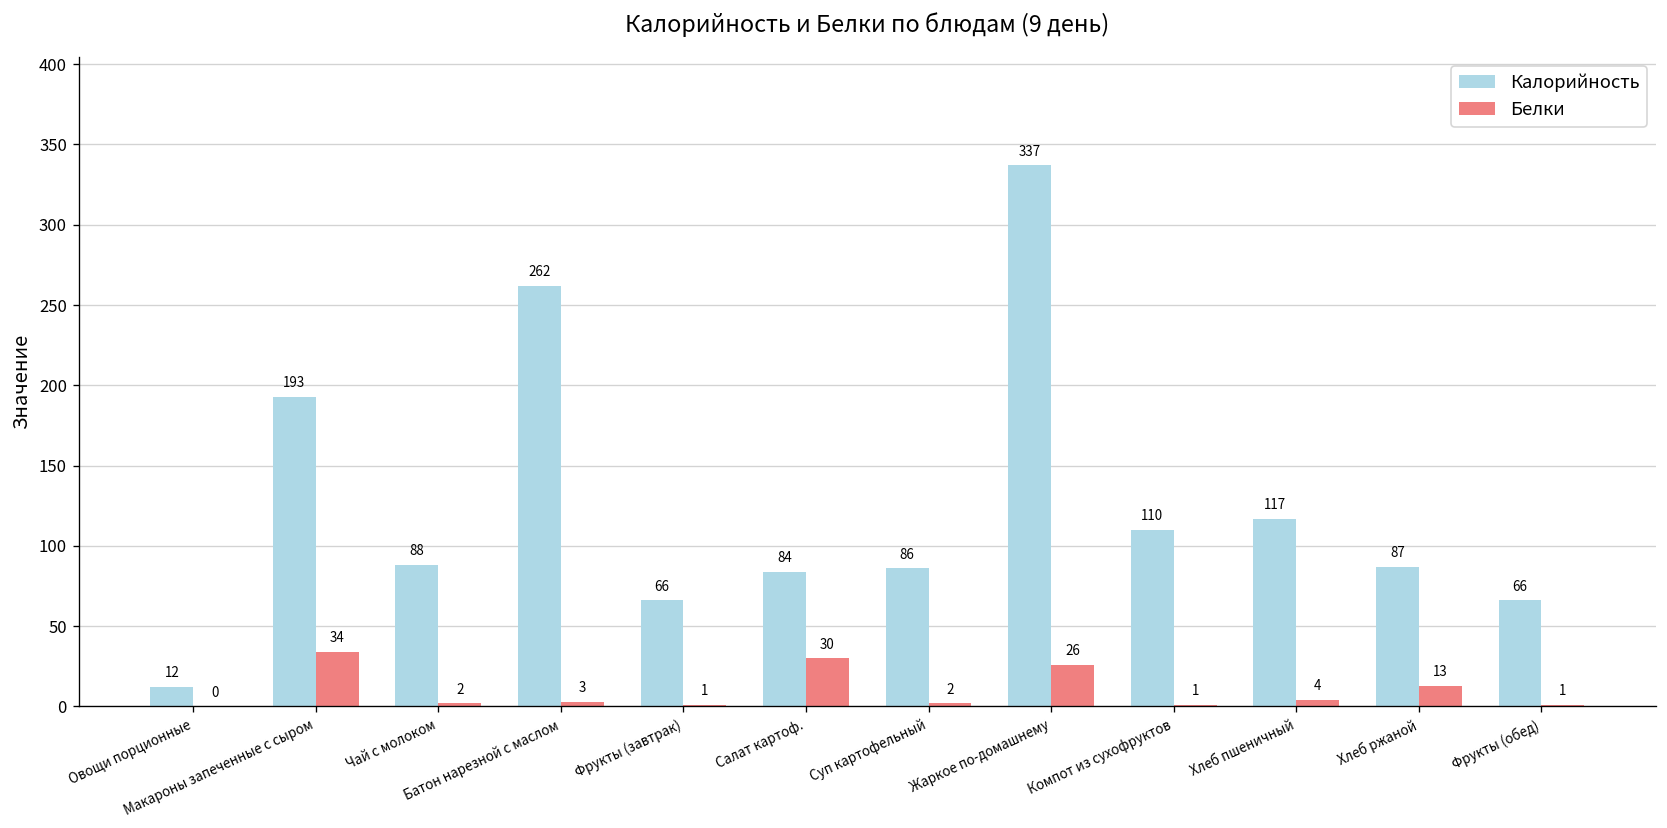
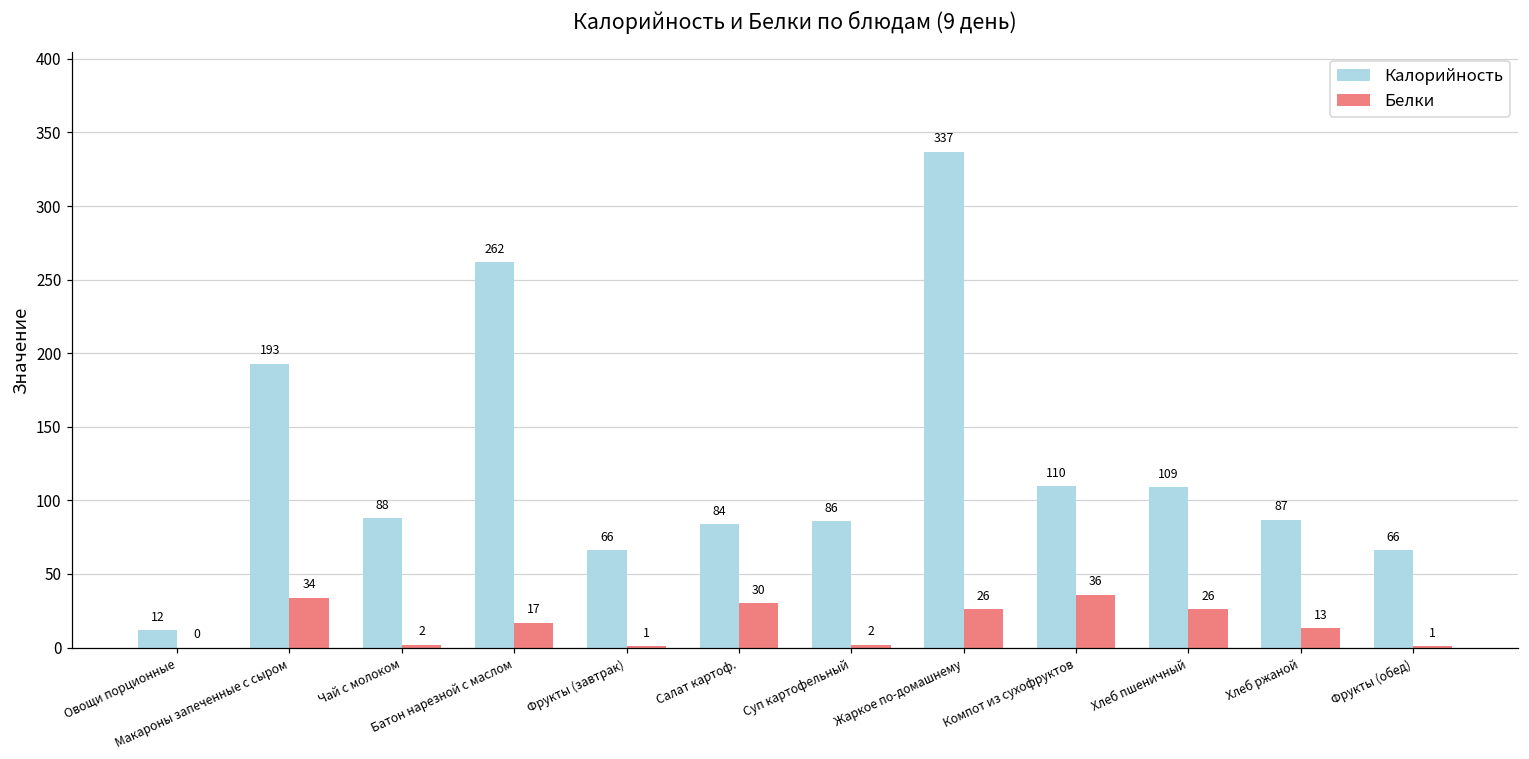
  {
    "Калорийность": {
      "Овощи порционные": 12,
      "Макароны запеченные с сыром": 193,
      "Чай с молоком": 88,
      "Батон нарезной с маслом": 262,
      "Фрукты (завтрак)": 66,
      "Салат картоф.": 84,
      "Суп картофельный": 86,
      "Жаркое по-домашнему": 337,
      "Компот из сухофруктов": 110,
-     "Хлеб пшеничный": 117,
+     "Хлеб пшеничный": 109,
      "Хлеб ржаной": 87,
      "Фрукты (обед)": 66
    },
    "Белки": {
      "Овощи порционные": 0,
      "Макароны запеченные с сыром": 34,
      "Чай с молоком": 2,
-     "Батон нарезной с маслом": 3,
+     "Батон нарезной с маслом": 17,
      "Фрукты (завтрак)": 1,
      "Салат картоф.": 30,
      "Суп картофельный": 2,
      "Жаркое по-домашнему": 26,
-     "Компот из сухофруктов": 1,
-     "Хлеб пшеничный": 4,
+     "Компот из сухофруктов": 36,
+     "Хлеб пшеничный": 26,
      "Хлеб ржаной": 13,
      "Фрукты (обед)": 1
    }
  }
